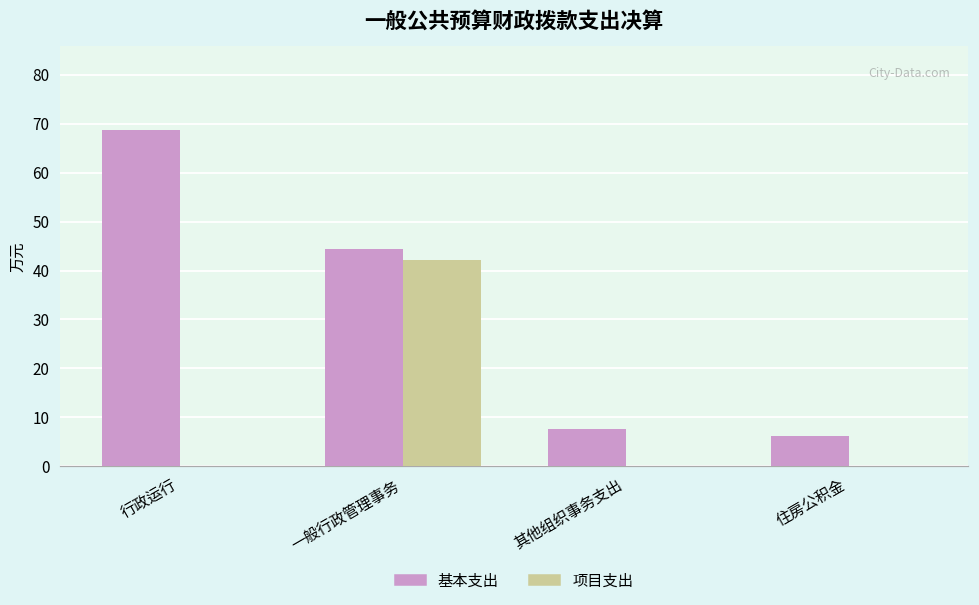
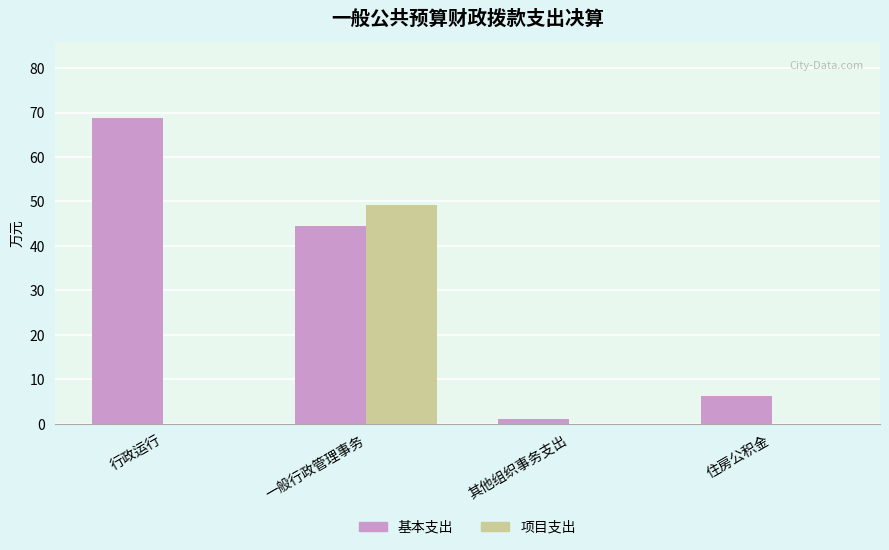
  {
    "基本支出": {
      "行政运行": 69,
      "一般行政管理事务": 45,
-     "其他组织事务支出": 8,
+     "其他组织事务支出": 1,
      "住房公积金": 6
    },
    "项目支出": {
      "行政运行": 0,
-     "一般行政管理事务": 42,
+     "一般行政管理事务": 49,
      "其他组织事务支出": 0,
      "住房公积金": 0
    }
  }
